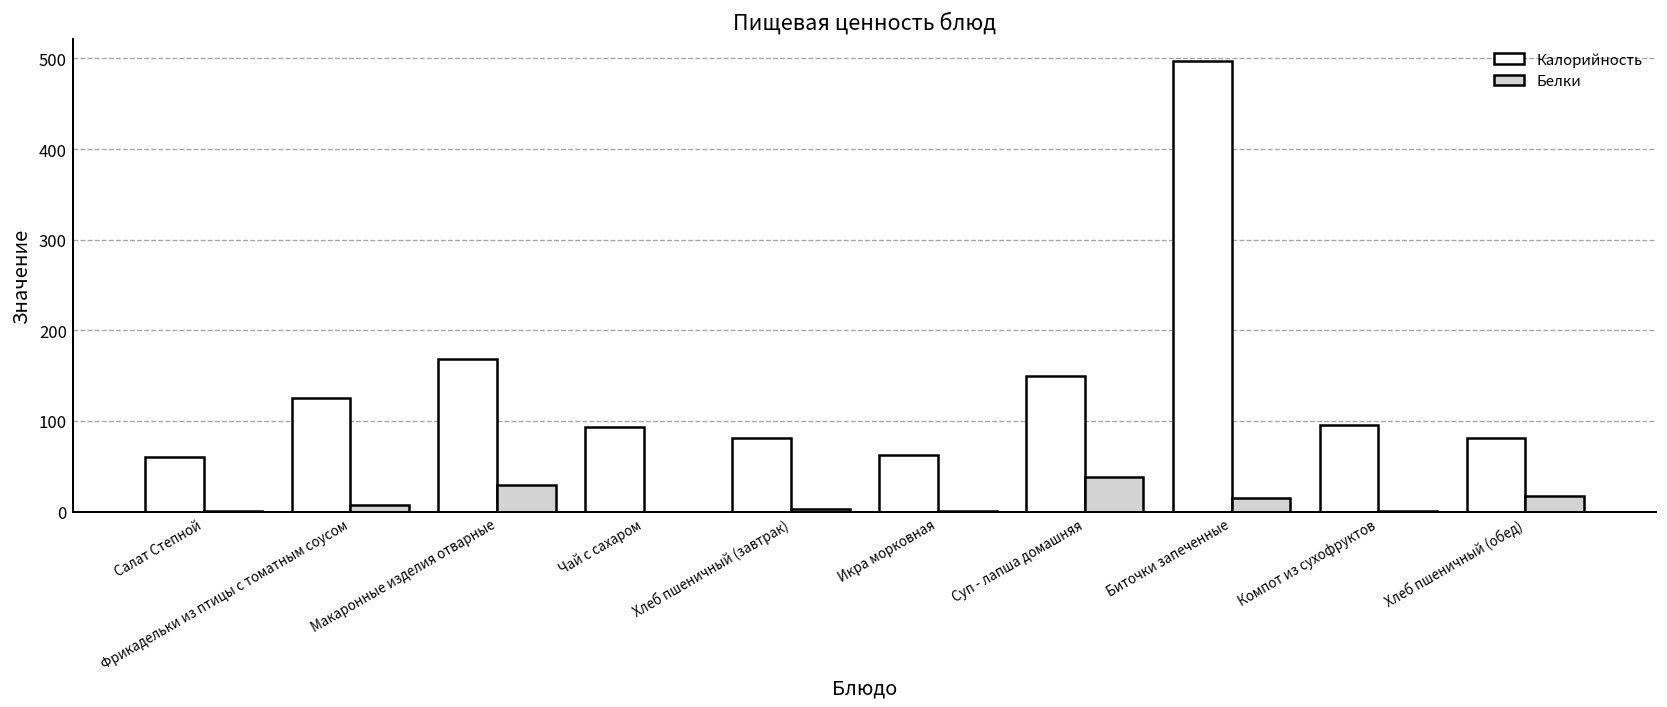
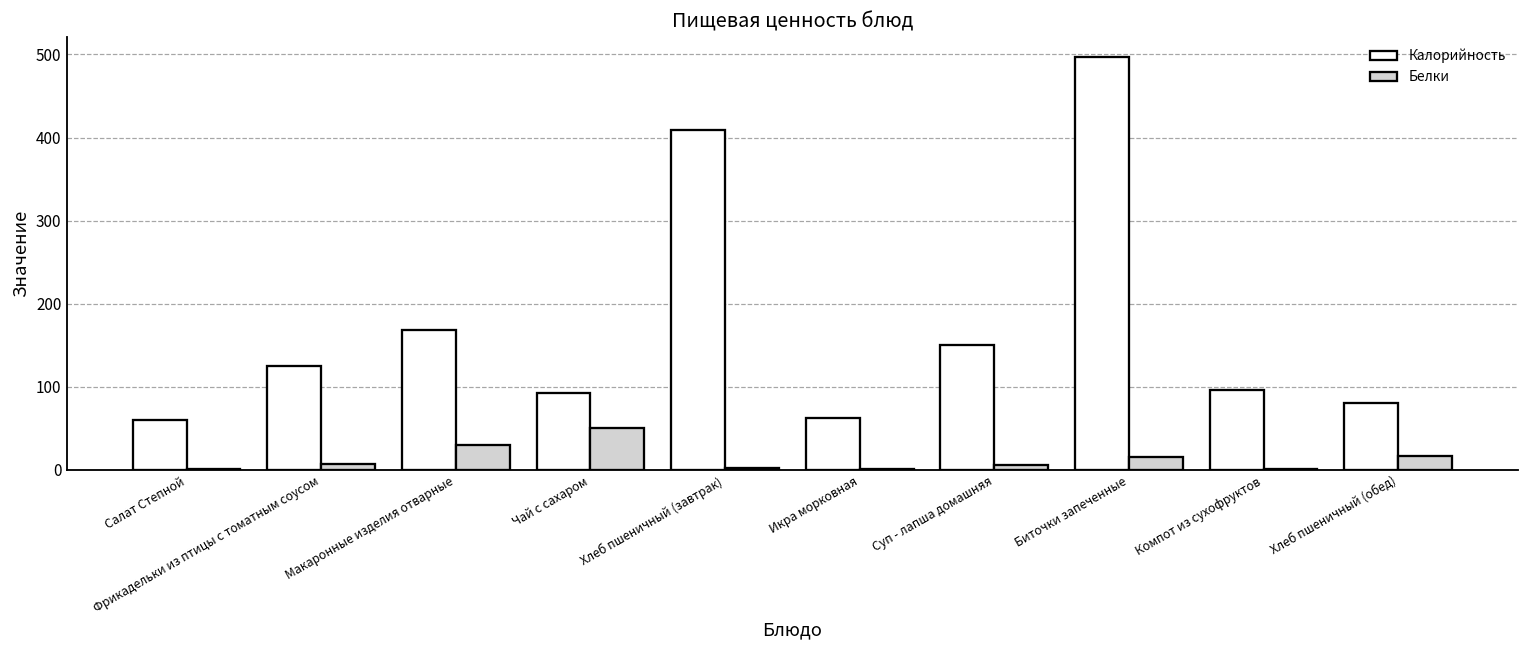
  {
    "Калорийность": {
      "Салат Степной": 60,
      "Фрикадельки из птицы с томатным соусом": 130,
      "Макаронные изделия отварные": 170,
      "Чай с сахаром": 90,
-     "Хлеб пшеничный (завтрак)": 80,
+     "Хлеб пшеничный (завтрак)": 410,
      "Икра морковная": 60,
      "Суп - лапша домашняя": 150,
      "Биточки запеченные": 500,
      "Компот из сухофруктов": 100,
      "Хлеб пшеничный (обед)": 80
    },
    "Белки": {
      "Фрикадельки из птицы с томатным соусом": 10,
      "Макаронные изделия отварные": 30,
-     "Чай с сахаром": 0,
-     "Суп - лапша домашняя": 40,
+     "Чай с сахаром": 50,
+     "Суп - лапша домашняя": 10,
      "Биточки запеченные": 20,
      "Хлеб пшеничный (обед)": 20
    }
  }
